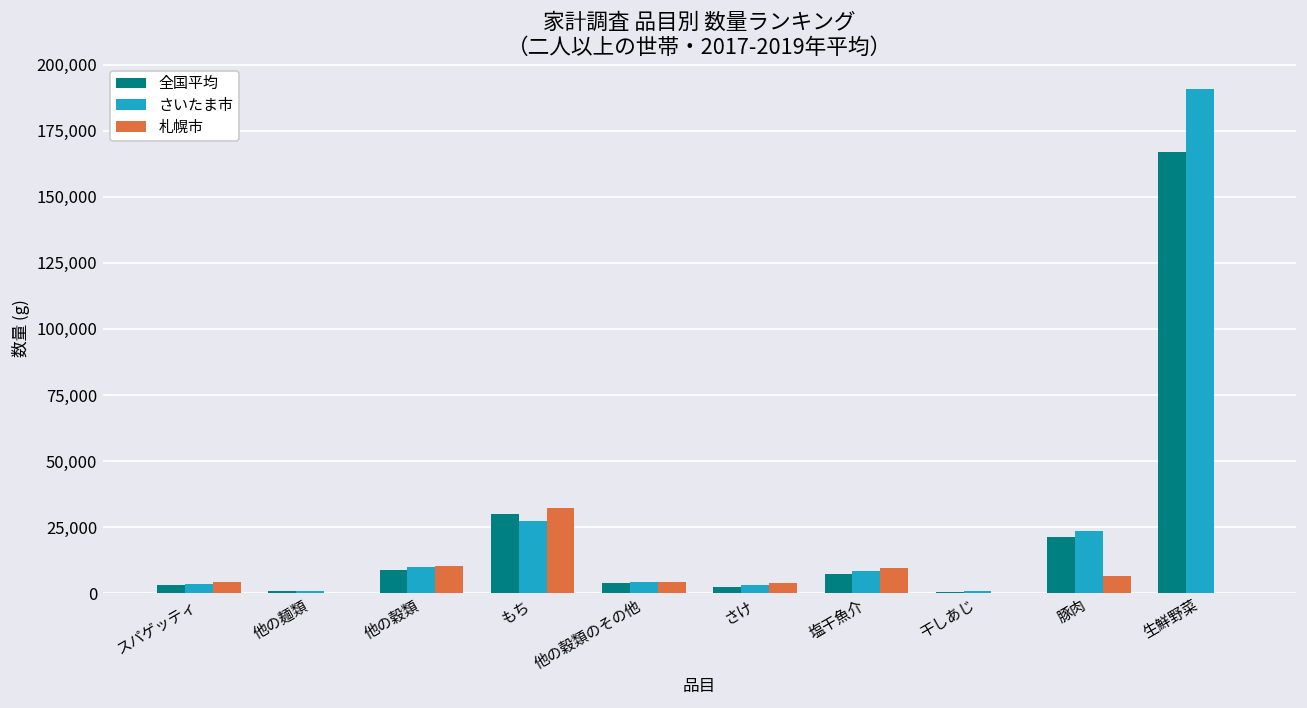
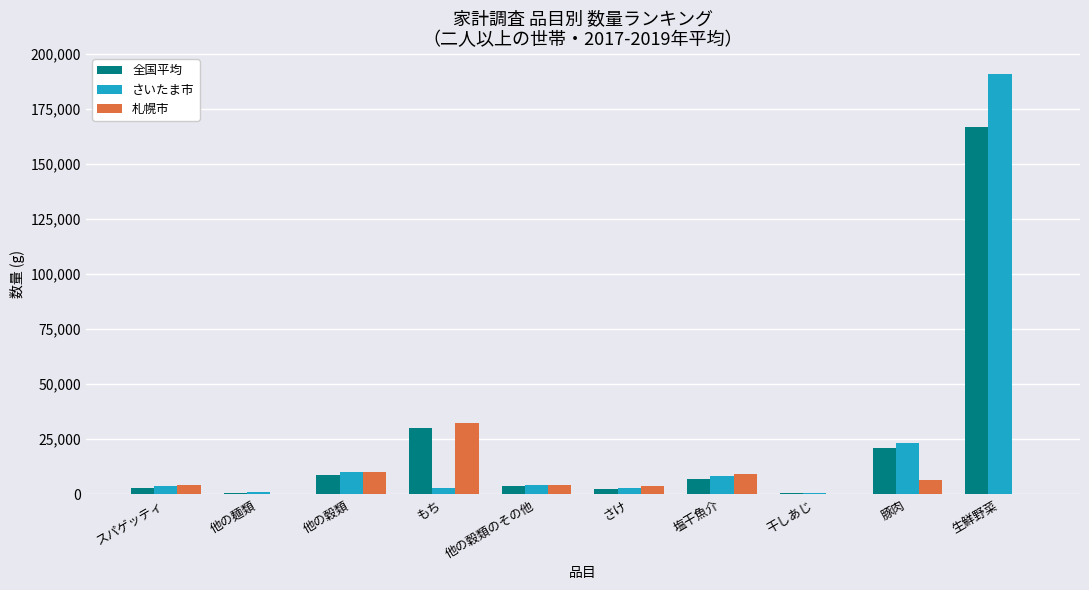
  {
    "全国平均": {
      "スパゲッティ": "3,000",
      "他の穀類": "9,000",
      "もち": "30,000",
      "他の穀類のその他": "4,000",
      "さけ": "3,000",
      "塩干魚介": "7,000",
      "豚肉": "21,000",
      "生鮮野菜": "167,000"
    },
    "さいたま市": {
      "スパゲッティ": "4,000",
      "他の穀類": "10,000",
-     "もち": "27,000",
+     "もち": "3,000",
      "他の穀類のその他": "4,000",
      "さけ": "3,000",
      "塩干魚介": "8,000",
      "豚肉": "23,000",
      "生鮮野菜": "191,000"
    },
    "札幌市": {
      "スパゲッティ": "4,000",
      "他の麺類": "0",
      "他の穀類": "10,000",
      "もち": "32,000",
      "他の穀類のその他": "4,000",
      "さけ": "4,000",
      "塩干魚介": "9,000",
      "干しあじ": "0",
      "豚肉": "6,000",
      "生鮮野菜": "0"
    }
  }
